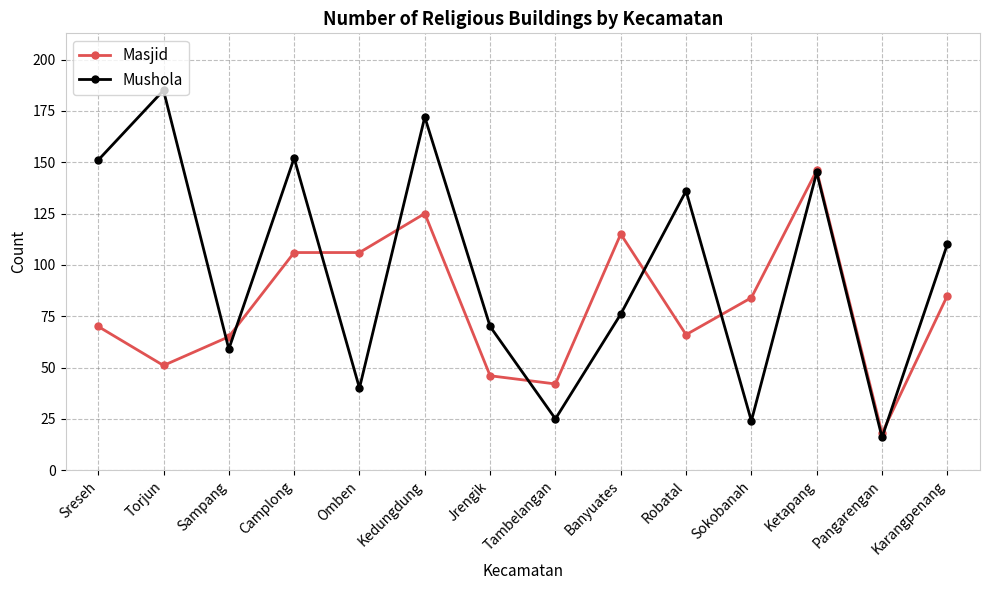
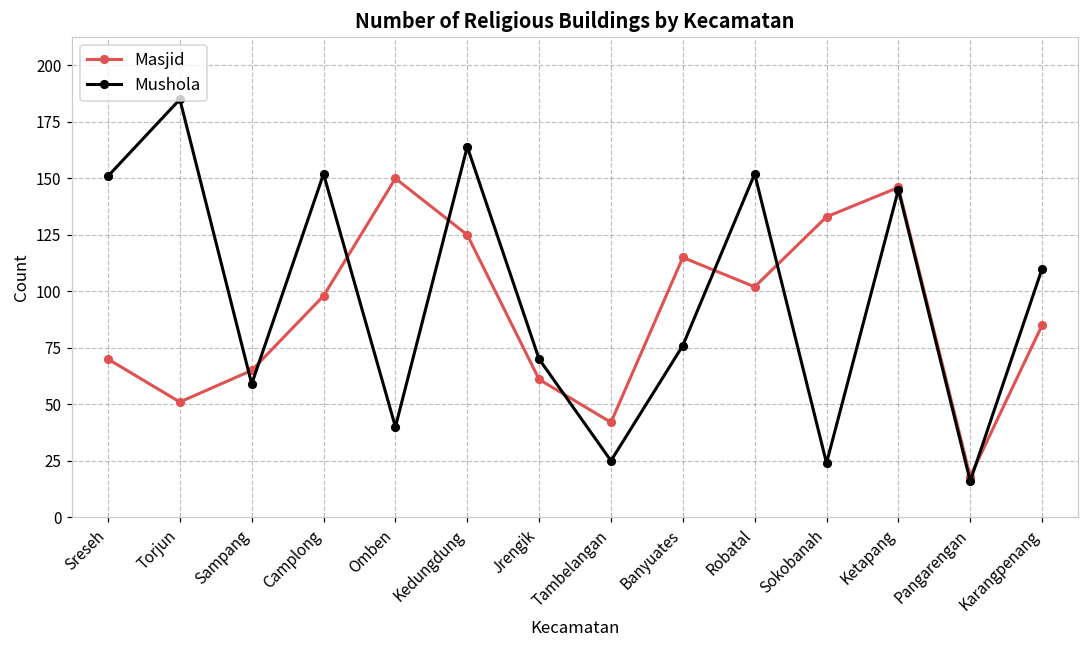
  {
    "Masjid": {
      "Sreseh": 70,
      "Torjun": 51,
      "Sampang": 65,
-     "Camplong": 106,
-     "Omben": 106,
+     "Camplong": 98,
+     "Omben": 150,
      "Kedungdung": 125,
-     "Jrengik": 46,
+     "Jrengik": 61,
      "Tambelangan": 42,
      "Banyuates": 115,
-     "Robatal": 66,
-     "Sokobanah": 84,
+     "Robatal": 102,
+     "Sokobanah": 133,
      "Pangarengan": 18,
      "Karangpenang": 85
    },
    "Mushola": {
      "Sreseh": 151,
      "Sampang": 59,
      "Camplong": 152,
      "Omben": 40,
-     "Kedungdung": 172,
+     "Kedungdung": 164,
      "Jrengik": 70,
      "Tambelangan": 25,
      "Banyuates": 76,
-     "Robatal": 136,
+     "Robatal": 152,
      "Sokobanah": 24,
      "Pangarengan": 16,
      "Karangpenang": 110
    }
  }
